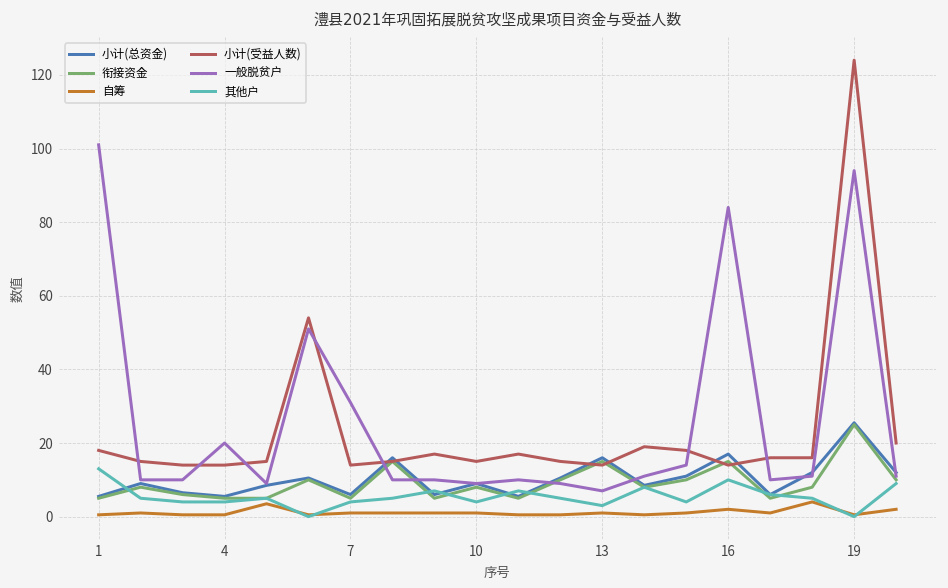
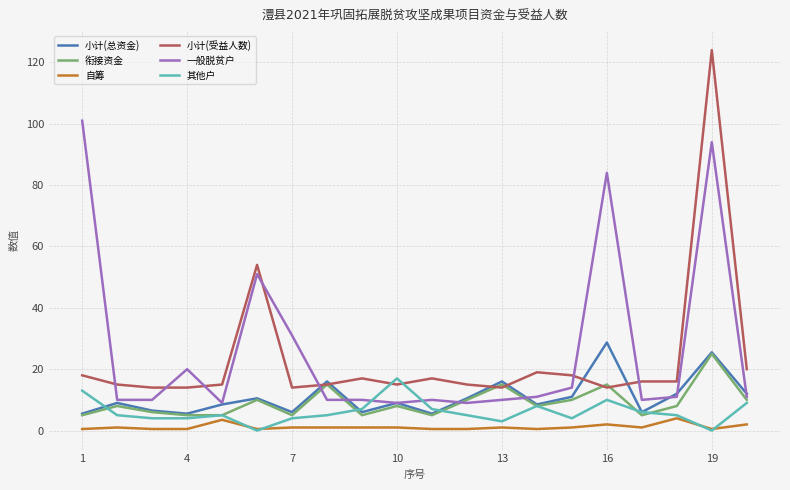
  {
    "小计(总资金)": {
      "7": 6,
      "13": 16,
-     "16": 17
+     "16": 29
    },
    "衔接资金": {
      "7": 5,
      "10": 8,
      "13": 15,
      "16": 15
    },
    "一般脱贫户": {
      "1": 101,
      "4": 20,
      "7": 31,
-     "13": 7,
+     "13": 10,
      "16": 84,
      "19": 94
    },
    "其他户": {
      "1": 13,
      "4": 4,
      "7": 4,
-     "10": 4,
+     "10": 17,
      "13": 3,
      "16": 10
    }
  }
